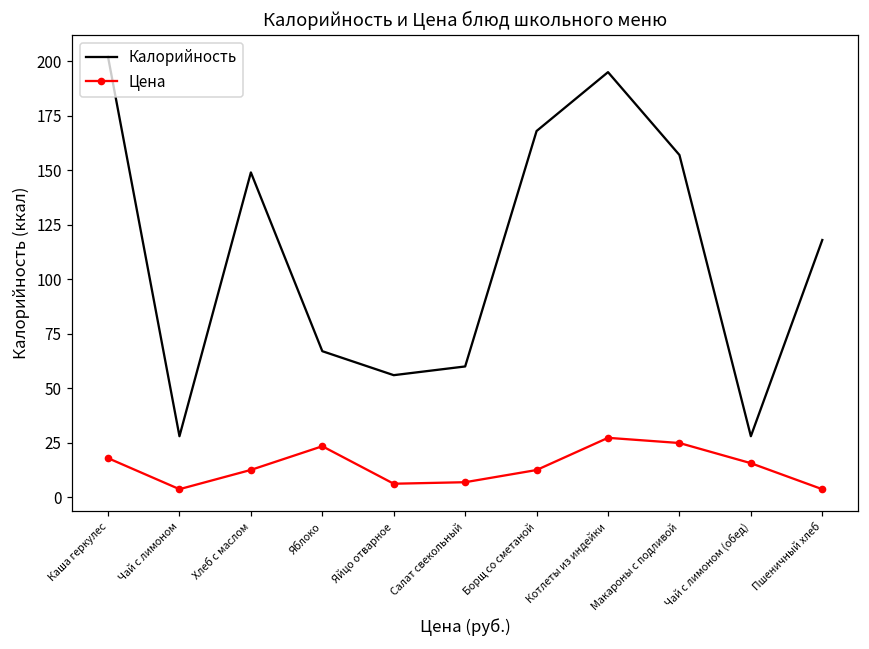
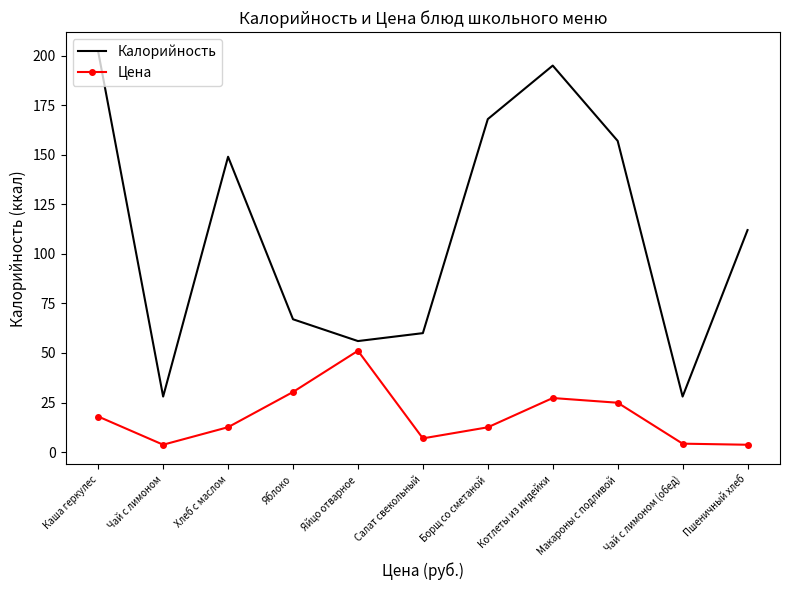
  {
    "Калорийность": {
      "Чай с лимоном": 28,
      "Хлеб с маслом": 149,
      "Яблоко": 67,
      "Яйцо отварное": 56,
      "Салат свекольный": 60,
      "Борщ со сметаной": 168,
      "Котлеты из индейки": 195,
      "Макароны с подливой": 157,
      "Чай с лимоном (обед)": 28,
-     "Пшеничный хлеб": 118
+     "Пшеничный хлеб": 112
    },
    "Цена": {
      "Каша геркулес": 18,
      "Чай с лимоном": 4,
      "Хлеб с маслом": 13,
-     "Яблоко": 23,
-     "Яйцо отварное": 6,
+     "Яблоко": 30,
+     "Яйцо отварное": 51,
      "Салат свекольный": 7,
      "Борщ со сметаной": 12,
      "Котлеты из индейки": 27,
      "Макароны с подливой": 25,
-     "Чай с лимоном (обед)": 16,
+     "Чай с лимоном (обед)": 4,
      "Пшеничный хлеб": 4
    }
  }
